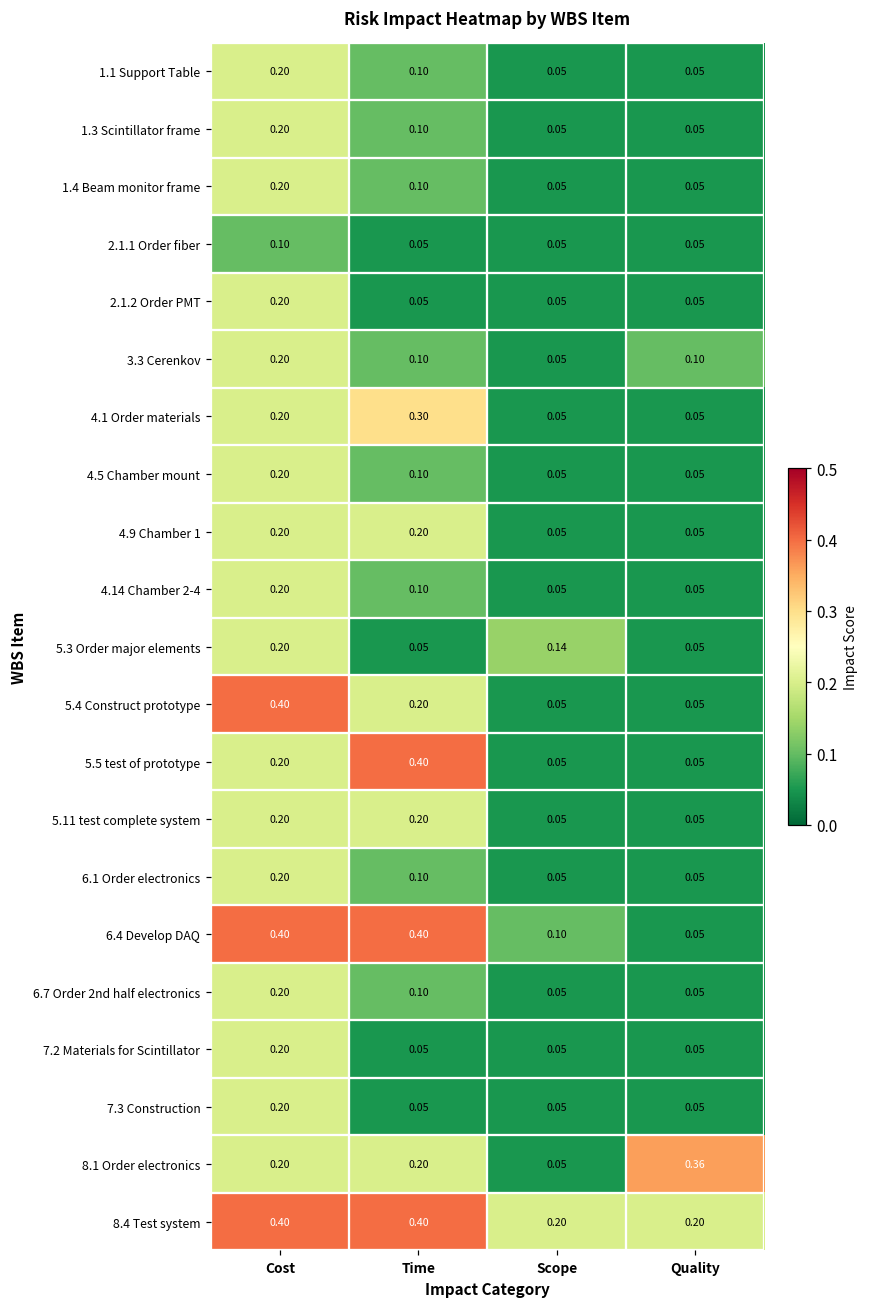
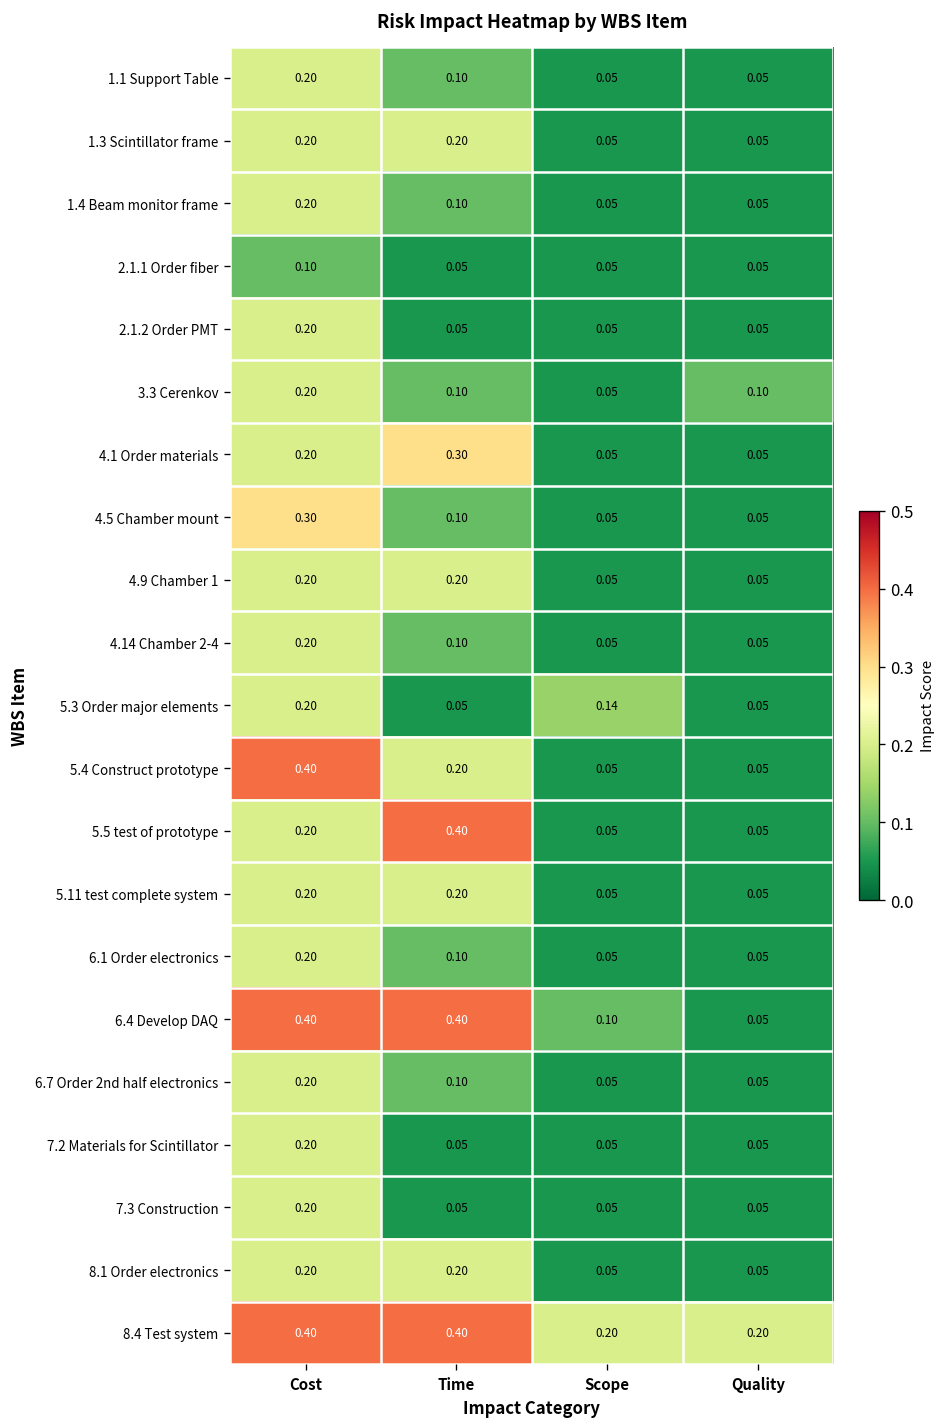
  {
    "1.1 Support Table": {
      "Cost": 0.20,
      "Time": 0.10,
      "Scope": 0.05,
      "Quality": 0.05
    },
    "1.3 Scintillator frame": {
      "Cost": 0.20,
-     "Time": 0.10,
+     "Time": 0.20,
      "Scope": 0.05,
      "Quality": 0.05
    },
    "1.4 Beam monitor frame": {
      "Cost": 0.20,
      "Time": 0.10,
      "Scope": 0.05,
      "Quality": 0.05
    },
    "2.1.1 Order fiber": {
      "Cost": 0.10,
      "Time": 0.05,
      "Scope": 0.05,
      "Quality": 0.05
    },
    "2.1.2 Order PMT": {
      "Cost": 0.20,
      "Time": 0.05,
      "Scope": 0.05,
      "Quality": 0.05
    },
    "3.3 Cerenkov": {
      "Cost": 0.20,
      "Time": 0.10,
      "Scope": 0.05,
      "Quality": 0.10
    },
    "4.1 Order materials": {
      "Cost": 0.20,
      "Time": 0.30,
      "Scope": 0.05,
      "Quality": 0.05
    },
    "4.5 Chamber mount": {
-     "Cost": 0.20,
+     "Cost": 0.30,
      "Time": 0.10,
      "Scope": 0.05,
      "Quality": 0.05
    },
    "4.9 Chamber 1": {
      "Cost": 0.20,
      "Time": 0.20,
      "Scope": 0.05,
      "Quality": 0.05
    },
    "4.14 Chamber 2-4": {
      "Cost": 0.20,
      "Time": 0.10,
      "Scope": 0.05,
      "Quality": 0.05
    },
    "5.3 Order major elements": {
      "Cost": 0.20,
      "Time": 0.05,
      "Scope": 0.14,
      "Quality": 0.05
    },
    "5.4 Construct prototype": {
      "Cost": 0.40,
      "Time": 0.20,
      "Scope": 0.05,
      "Quality": 0.05
    },
    "5.5 test of prototype": {
      "Cost": 0.20,
      "Time": 0.40,
      "Scope": 0.05,
      "Quality": 0.05
    },
    "5.11 test complete system": {
      "Cost": 0.20,
      "Time": 0.20,
      "Scope": 0.05,
      "Quality": 0.05
    },
    "6.1 Order electronics": {
      "Cost": 0.20,
      "Time": 0.10,
      "Scope": 0.05,
      "Quality": 0.05
    },
    "6.4 Develop DAQ": {
      "Cost": 0.40,
      "Time": 0.40,
      "Scope": 0.10,
      "Quality": 0.05
    },
    "6.7 Order 2nd half electronics": {
      "Cost": 0.20,
      "Time": 0.10,
      "Scope": 0.05,
      "Quality": 0.05
    },
    "7.2 Materials for Scintillator": {
      "Cost": 0.20,
      "Time": 0.05,
      "Scope": 0.05,
      "Quality": 0.05
    },
    "7.3 Construction": {
      "Cost": 0.20,
      "Time": 0.05,
      "Scope": 0.05,
      "Quality": 0.05
    },
    "8.1 Order electronics": {
      "Cost": 0.20,
      "Time": 0.20,
      "Scope": 0.05,
-     "Quality": 0.36
+     "Quality": 0.05
    },
    "8.4 Test system": {
      "Cost": 0.40,
      "Time": 0.40,
      "Scope": 0.20,
      "Quality": 0.20
    }
  }
